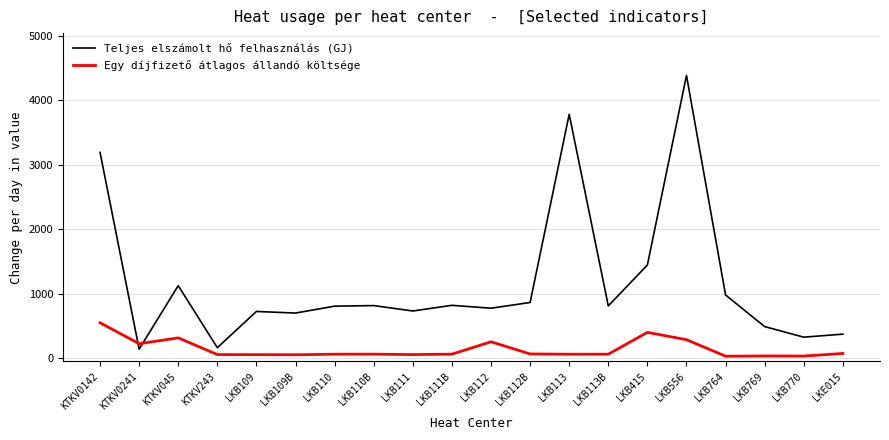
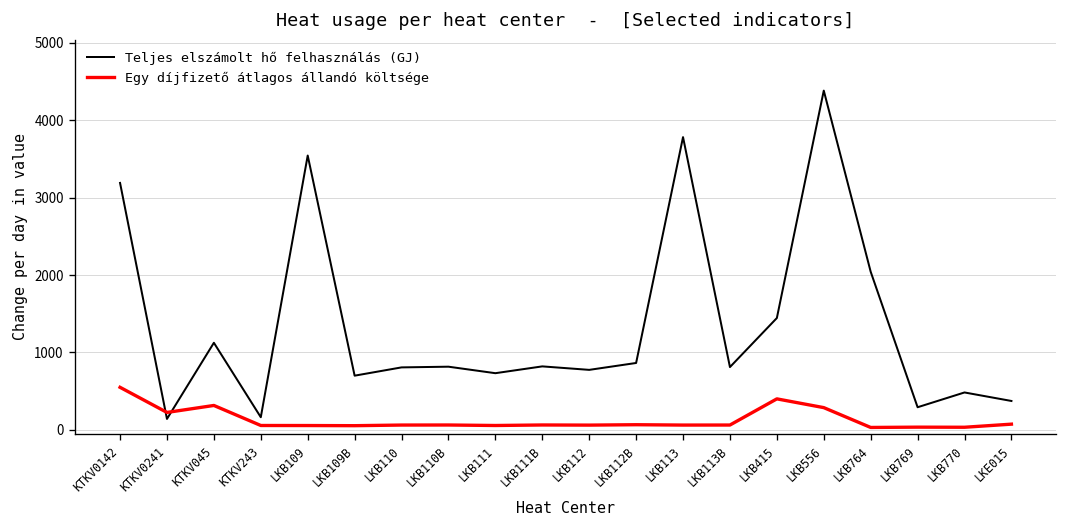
  {
    "Teljes elszámolt hő felhasználás (GJ)": {
      "KTKV0142": 3200,
      "KTKV0241": 100,
      "KTKV045": 1100,
      "KTKV243": 200,
-     "LKB109": 700,
+     "LKB109": 3500,
      "LKB109B": 700,
      "LKB110": 800,
      "LKB110B": 800,
      "LKB111": 700,
      "LKB111B": 800,
      "LKB112": 800,
      "LKB112B": 900,
      "LKB113": 3800,
      "LKB113B": 800,
      "LKB415": 1400,
      "LKB556": 4400,
-     "LKB764": 1000,
-     "LKB769": 500,
-     "LKB770": 300,
+     "LKB764": 2000,
+     "LKB769": 300,
+     "LKB770": 500,
      "LKE015": 400
    },
    "Egy díjfizető átlagos állandó költsége": {
      "KTKV0142": 500,
      "KTKV0241": 200,
      "KTKV045": 300,
      "KTKV243": 100,
      "LKB109": 100,
      "LKB109B": 100,
      "LKB110": 100,
      "LKB110B": 100,
      "LKB111": 100,
      "LKB111B": 100,
-     "LKB112": 300,
+     "LKB112": 100,
      "LKB112B": 100,
      "LKB113": 100,
      "LKB113B": 100,
      "LKB415": 400,
      "LKB556": 300,
      "LKB764": 0,
      "LKB769": 0,
      "LKB770": 0,
      "LKE015": 100
    }
  }
